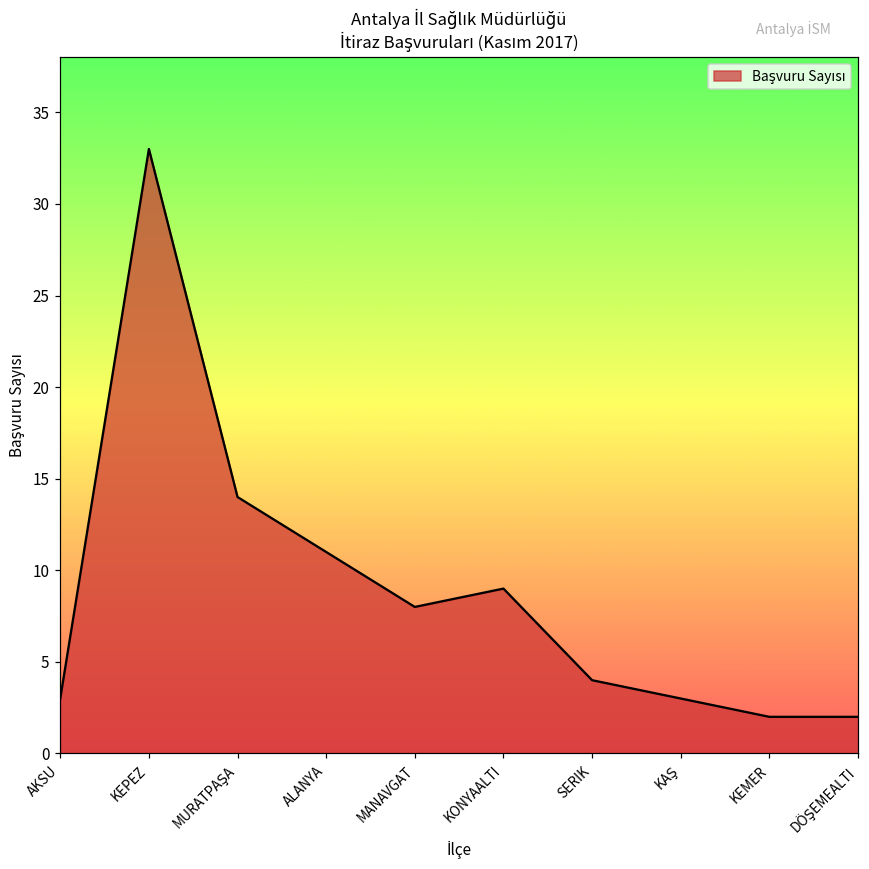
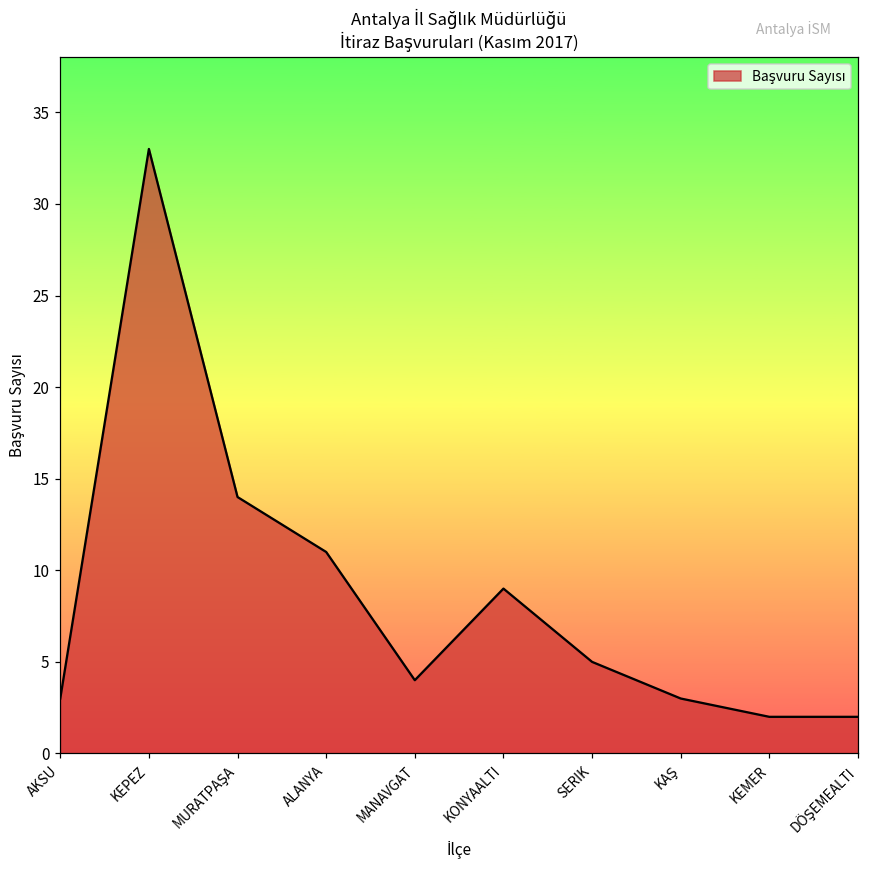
  {
    "AKSU": 3,
    "KEPEZ": 33,
    "MURATPAŞA": 14,
    "ALANYA": 11,
-   "MANAVGAT": 8,
+   "MANAVGAT": 4,
    "KONYAALTI": 9,
-   "SERIK": 4,
+   "SERIK": 5,
    "KAŞ": 3,
    "KEMER": 2,
    "DÖŞEMEALTI": 2
  }
